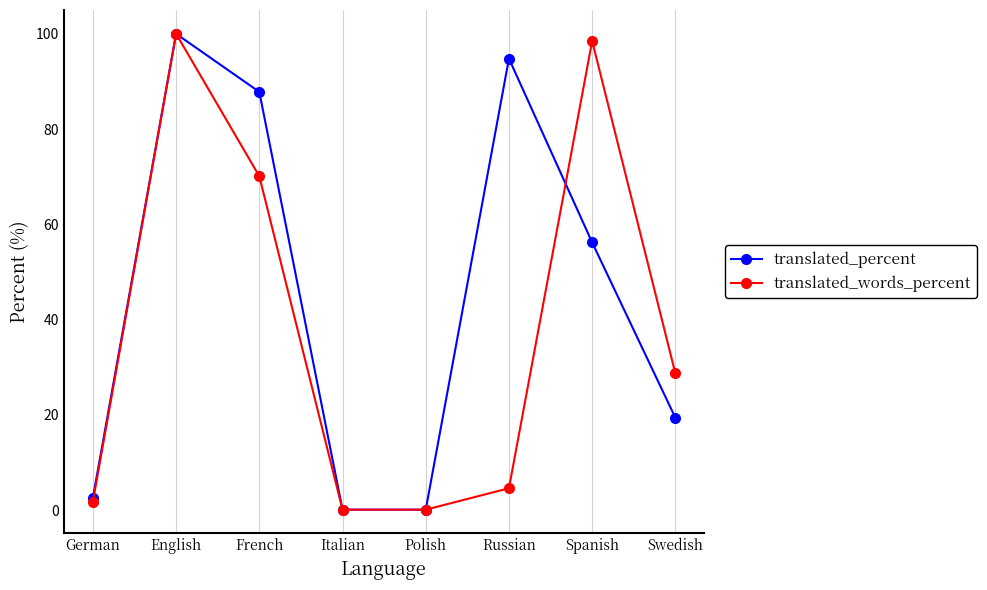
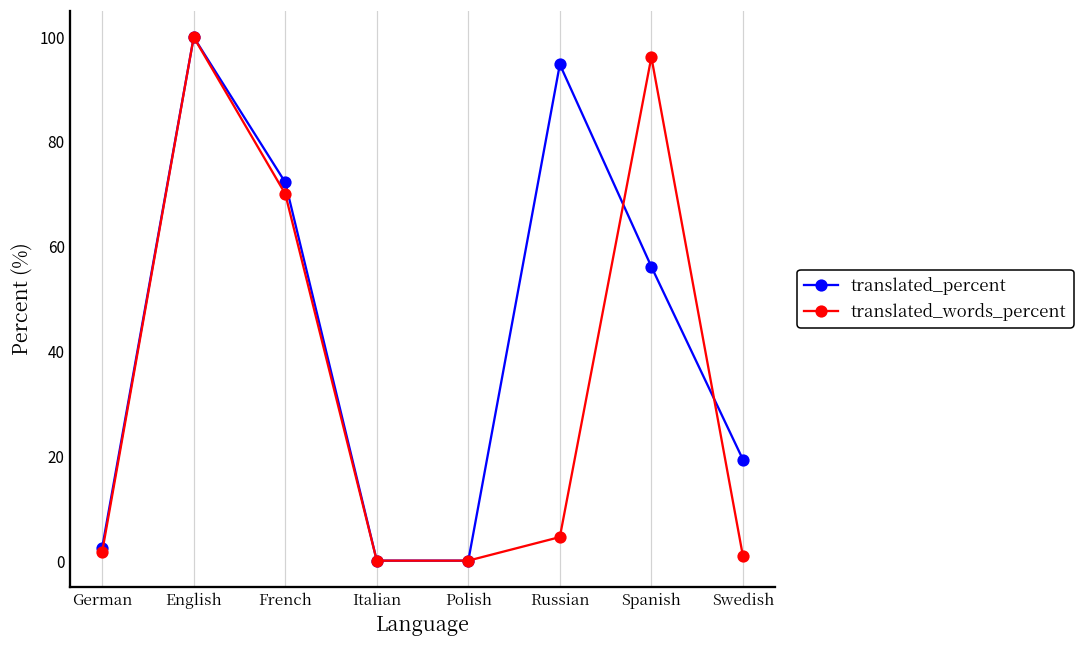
  {
    "translated_percent": {
      "German": 3,
-     "French": 88,
+     "French": 72,
      "Russian": 95,
      "Spanish": 56,
      "Swedish": 19
    },
    "translated_words_percent": {
      "German": 2,
      "French": 70,
      "Russian": 5,
-     "Spanish": 99,
-     "Swedish": 29
+     "Spanish": 96,
+     "Swedish": 1
    }
  }
